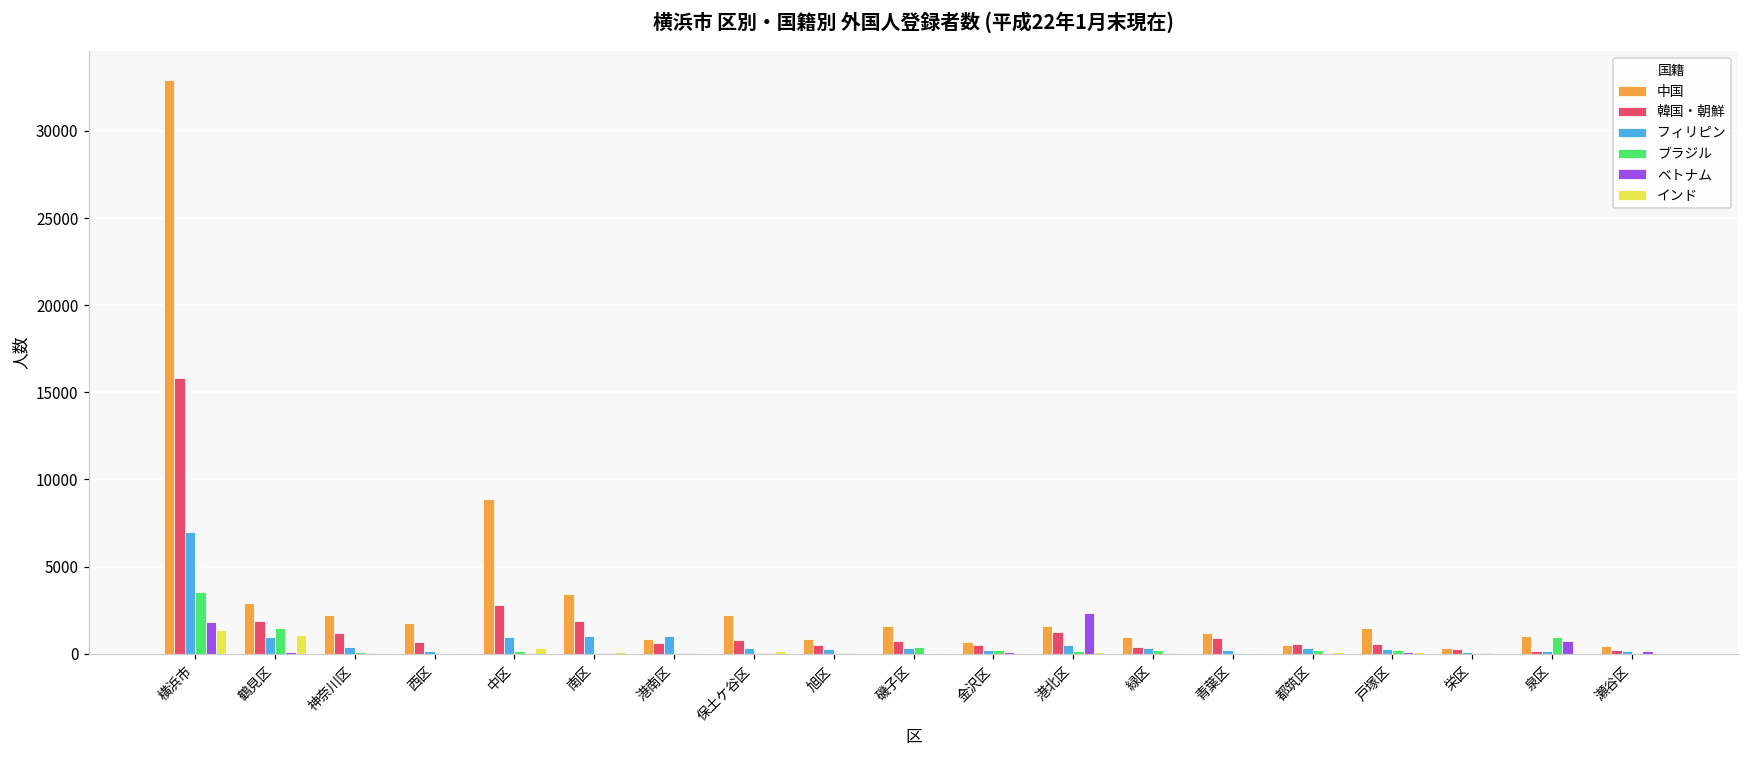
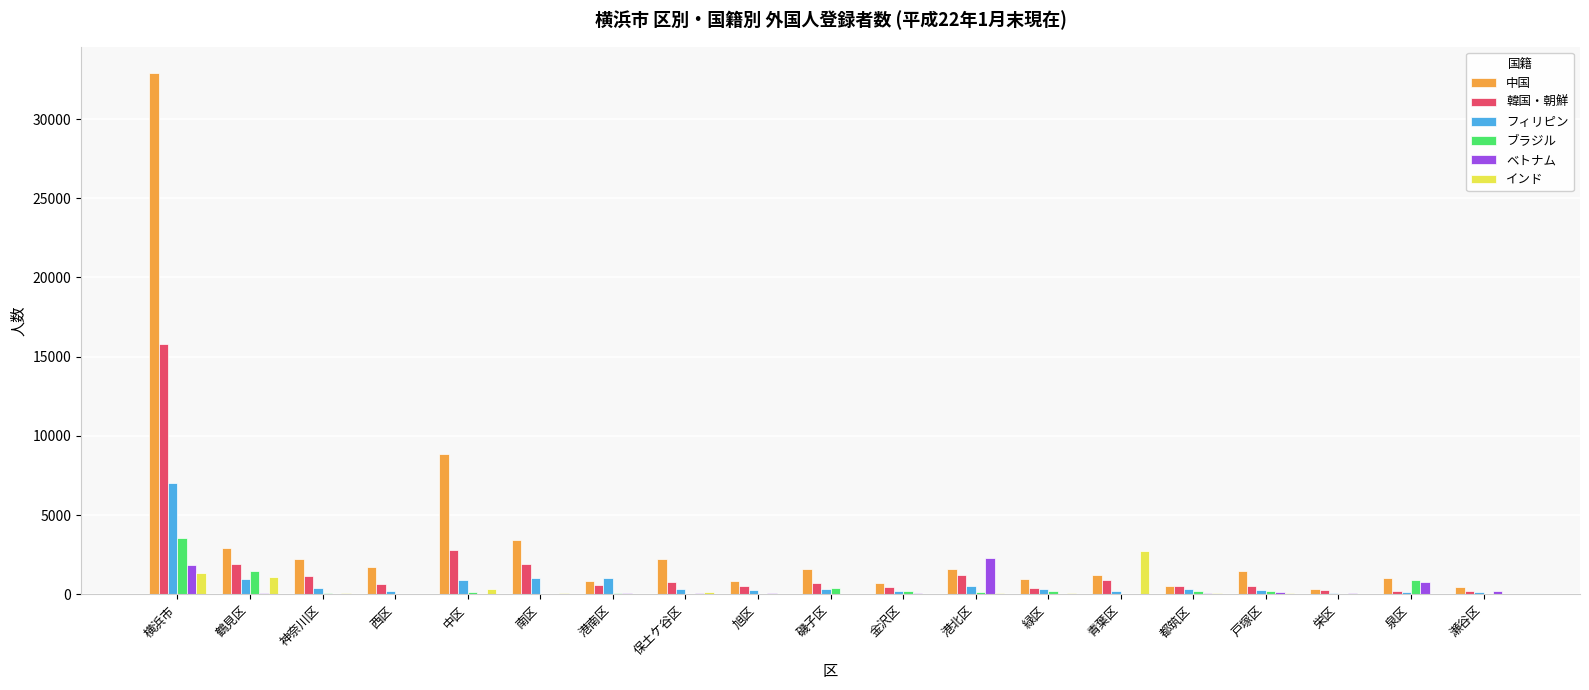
  {
    "中国": {
      "横浜市": 32900,
      "鶴見区": 2900,
      "神奈川区": 2200,
      "西区": 1800,
      "中区": 8900,
      "南区": 3400,
      "港南区": 900,
      "保土ケ谷区": 2200,
      "旭区": 900,
      "磯子区": 1600,
      "金沢区": 700,
      "港北区": 1600,
      "緑区": 1000,
      "青葉区": 1200,
      "都筑区": 500,
      "戸塚区": 1500,
      "栄区": 300,
      "泉区": 1000,
      "瀬谷区": 500
    },
    "韓国・朝鮮": {
      "横浜市": 15800,
      "鶴見区": 1900,
      "神奈川区": 1200,
      "西区": 700,
      "中区": 2800,
      "南区": 1900,
      "港南区": 600,
      "保土ケ谷区": 800,
      "旭区": 500,
      "磯子区": 700,
      "金沢区": 500,
      "港北区": 1200,
      "緑区": 400,
      "青葉区": 900,
      "都筑区": 600,
      "戸塚区": 500,
      "栄区": 200,
      "泉区": 200,
      "瀬谷区": 200
    },
    "フィリピン": {
      "横浜市": 7000,
      "鶴見区": 1000,
      "神奈川区": 400,
      "西区": 200,
      "中区": 900,
      "南区": 1000,
      "港南区": 1000,
      "保土ケ谷区": 400,
      "旭区": 300,
      "磯子区": 300,
      "金沢区": 200,
      "港北区": 500,
      "緑区": 300,
      "青葉区": 200,
      "都筑区": 300,
      "戸塚区": 300
    },
    "ブラジル": {
      "横浜市": 3500,
      "鶴見区": 1500,
      "磯子区": 400,
      "金沢区": 200,
      "港北区": 200,
      "緑区": 200,
      "都筑区": 200,
      "戸塚区": 200,
      "泉区": 900
    },
    "ベトナム": {
      "横浜市": 1800,
      "港北区": 2300,
      "泉区": 800,
      "瀬谷区": 200
    },
    "インド": {
      "横浜市": 1400,
      "鶴見区": 1100,
      "中区": 300,
-     "青葉区": 100
+     "青葉区": 2700
    }
  }
